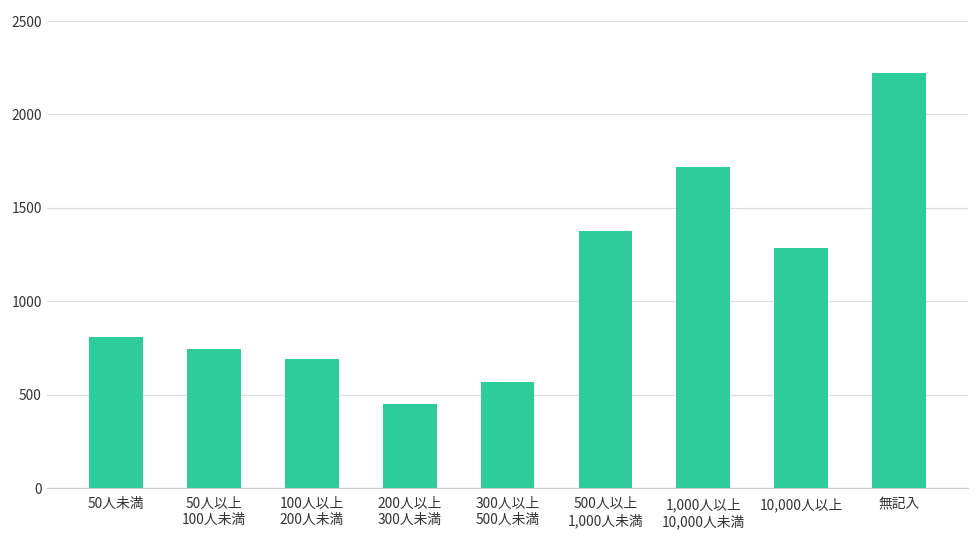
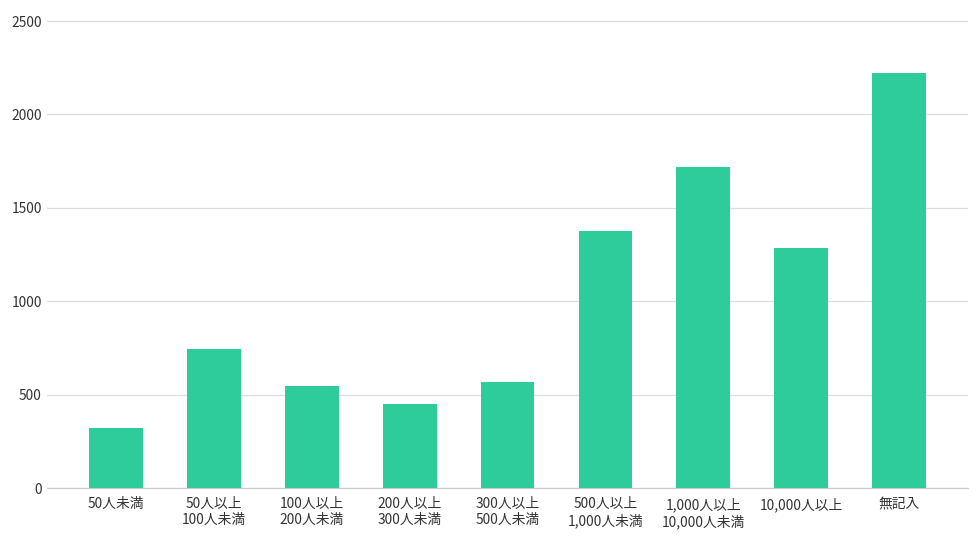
  {
-   "50人未満": 810,
+   "50人未満": 320,
    "50人以上 100人未満": 750,
-   "100人以上 200人未満": 690,
+   "100人以上 200人未満": 550,
    "200人以上 300人未満": 450,
    "300人以上 500人未満": 570,
    "500人以上 1,000人未満": 1370,
    "1,000人以上 10,000人未満": 1720,
    "10,000人以上": 1280,
    "無記入": 2220
  }
